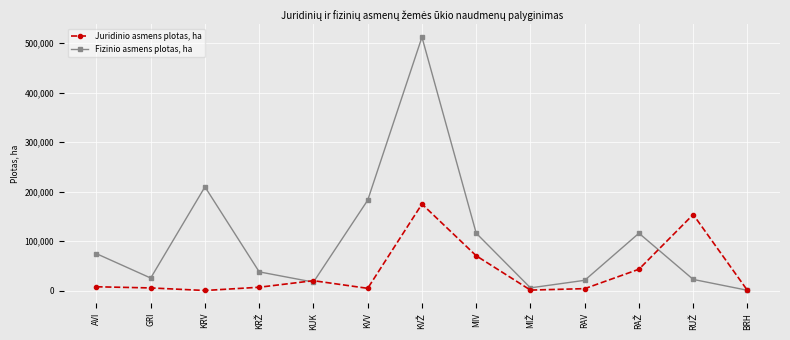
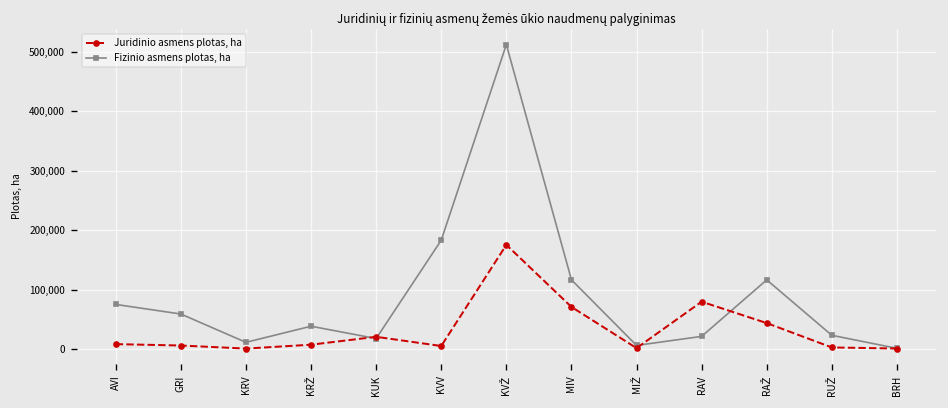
  {
    "Juridinio asmens plotas, ha": {
      "AVI": "10,000",
      "GRI": "10,000",
      "KRV": "0",
      "KRŽ": "10,000",
      "KVV": "0",
      "KVŽ": "180,000",
      "MIV": "70,000",
-     "RAV": "0",
+     "RAV": "80,000",
      "RAŽ": "40,000",
-     "RUŽ": "150,000"
+     "RUŽ": "0"
    },
    "Fizinio asmens plotas, ha": {
      "AVI": "70,000",
-     "GRI": "30,000",
-     "KRV": "210,000",
+     "GRI": "60,000",
+     "KRV": "10,000",
      "KRŽ": "40,000",
      "KVV": "180,000",
      "KVŽ": "510,000",
      "MIV": "120,000",
      "RAV": "20,000",
      "RAŽ": "120,000",
      "RUŽ": "20,000"
    }
  }
